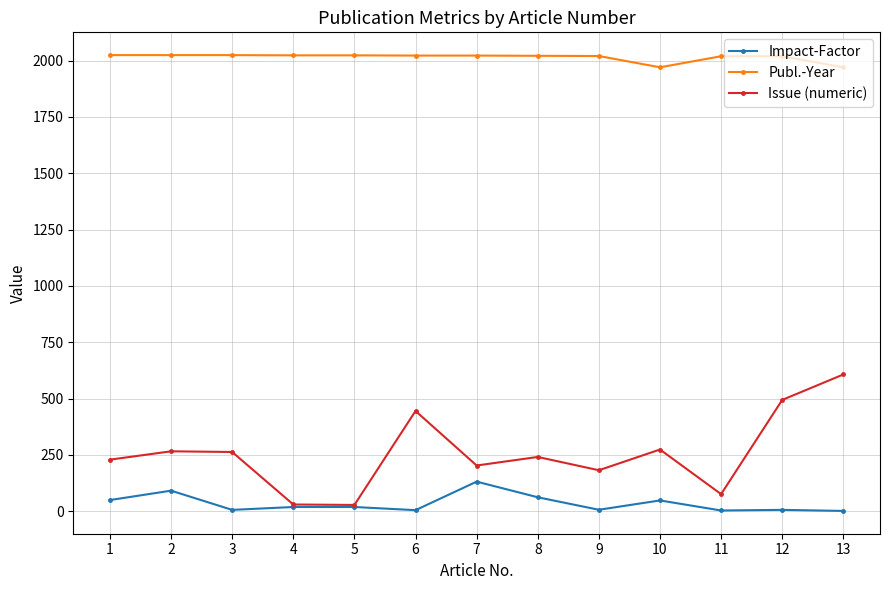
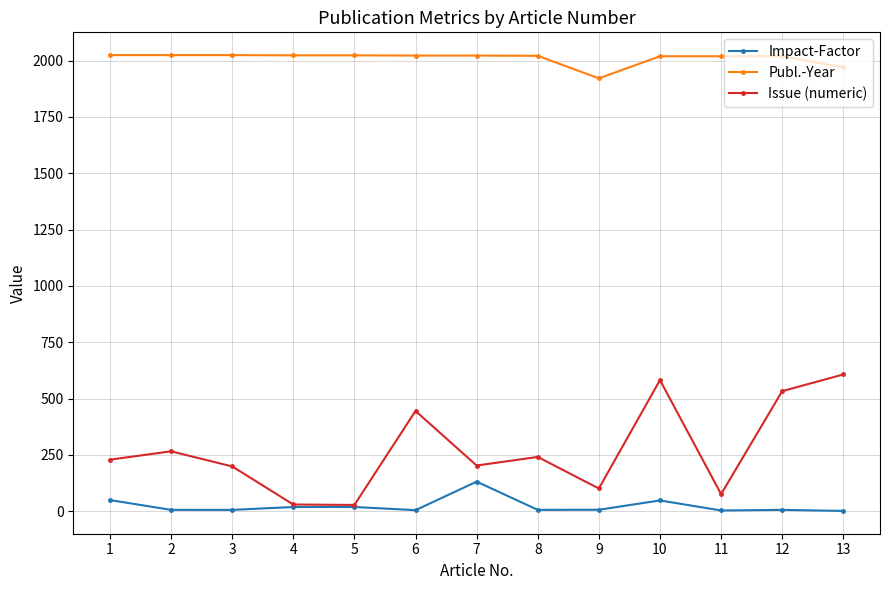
  {
    "Impact-Factor": {
      "1": 50,
-     "2": 90,
+     "2": 10,
      "3": 10,
      "6": 0,
      "7": 130,
-     "8": 60,
+     "8": 10,
      "9": 10,
      "10": 50,
      "11": 0,
      "12": 10,
      "13": 0
    },
    "Publ.-Year": {
      "1": 2020,
      "2": 2020,
      "3": 2020,
      "4": 2020,
      "5": 2020,
      "6": 2020,
      "7": 2020,
      "8": 2020,
-     "9": 2020,
-     "10": 1970,
+     "9": 1920,
+     "10": 2020,
      "11": 2020
    },
    "Issue (numeric)": {
      "1": 230,
      "2": 270,
-     "3": 260,
+     "3": 200,
      "6": 450,
      "7": 200,
      "8": 240,
-     "9": 180,
-     "10": 270,
+     "9": 100,
+     "10": 580,
      "11": 80,
-     "12": 490,
+     "12": 530,
      "13": 610
    }
  }
